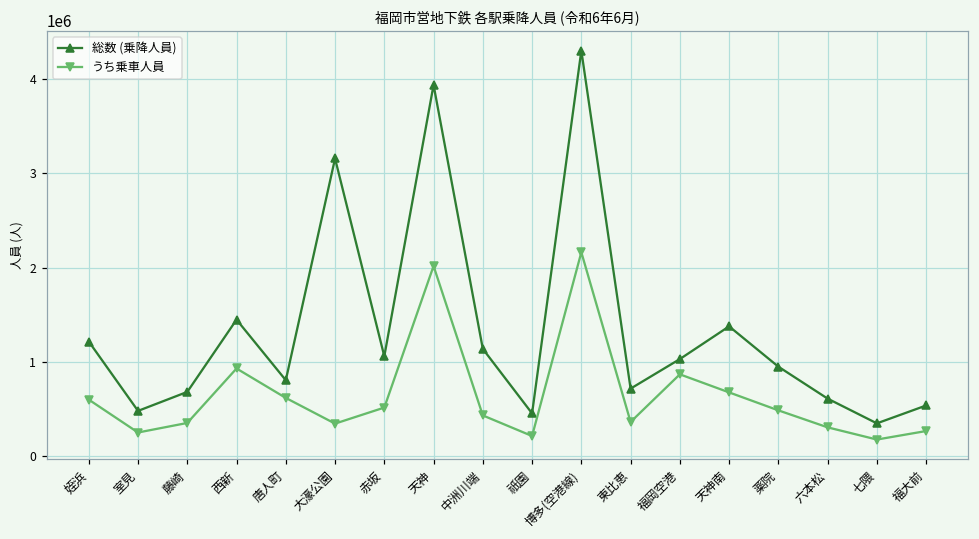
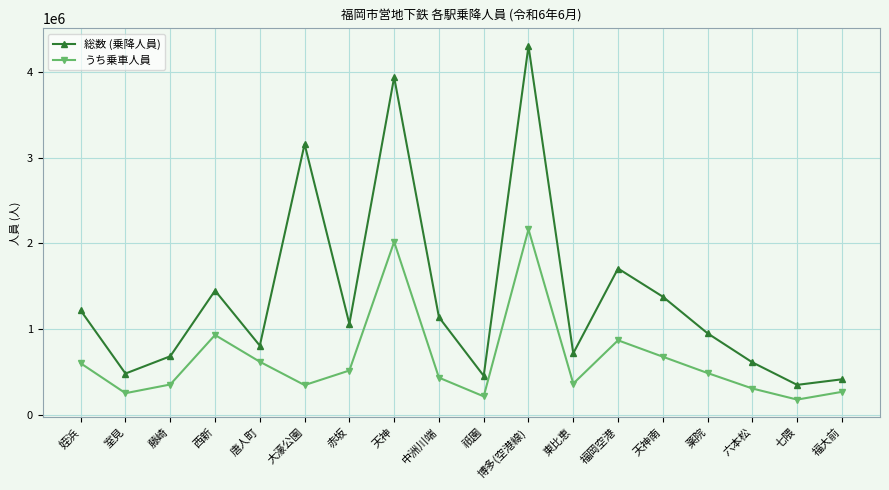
  {
    "総数 (乗降人員)": {
      "姪浜": 1200000,
      "室見": 500000,
      "藤崎": 700000,
      "西新": 1400000,
      "唐人町": 800000,
      "大濠公園": 3200000,
      "赤坂": 1100000,
      "天神": 3900000,
      "中洲川端": 1100000,
      "祇園": 500000,
      "博多(空港線)": 4300000,
      "東比恵": 700000,
-     "福岡空港": 1000000,
+     "福岡空港": 1700000,
      "天神南": 1400000,
      "薬院": 900000,
      "六本松": 600000,
      "七隈": 300000,
-     "福大前": 500000
+     "福大前": 400000
    },
    "うち乗車人員": {
      "姪浜": 600000,
      "室見": 300000,
      "藤崎": 400000,
      "西新": 900000,
      "唐人町": 600000,
      "大濠公園": 300000,
      "赤坂": 500000,
      "天神": 2000000,
      "中洲川端": 400000,
      "祇園": 200000,
      "博多(空港線)": 2200000,
      "東比恵": 400000,
      "福岡空港": 900000,
      "天神南": 700000,
      "薬院": 500000,
      "六本松": 300000,
      "七隈": 200000,
      "福大前": 300000
    }
  }
